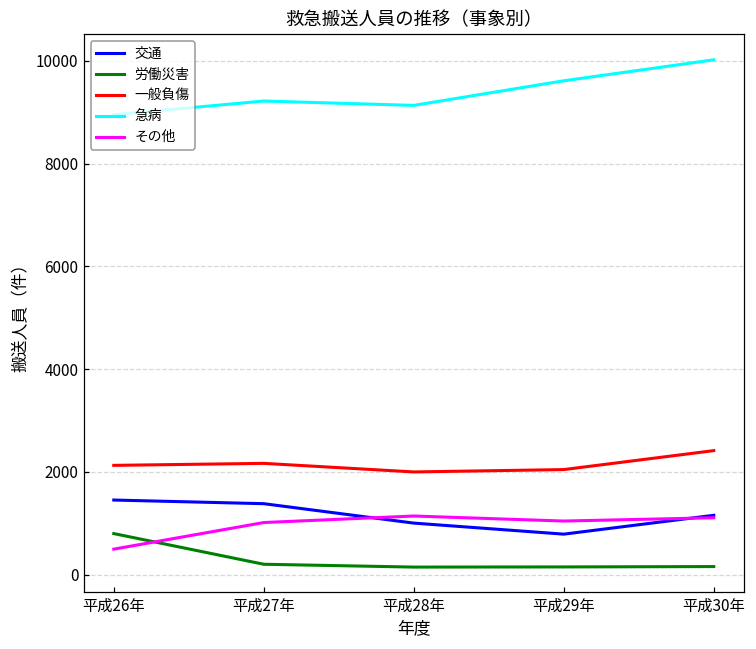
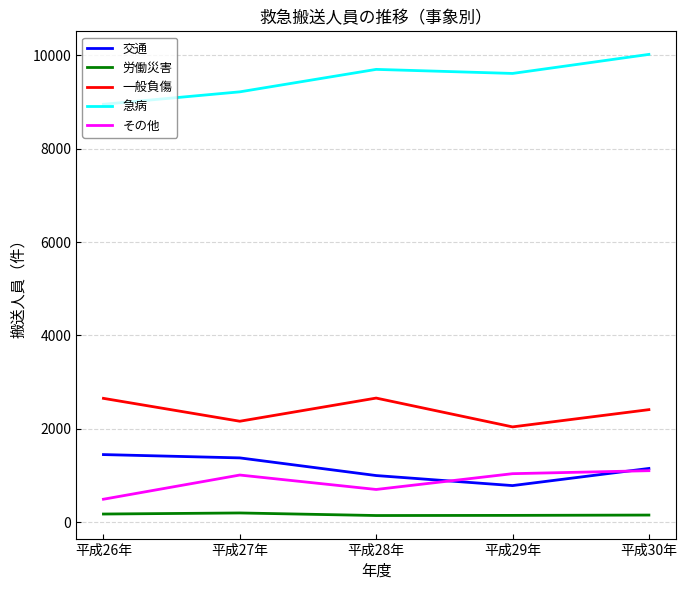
  {
    "交通": {
      "平成26年": 1500,
      "平成27年": 1400,
      "平成28年": 1000,
      "平成29年": 800
    },
    "労働災害": {
-     "平成26年": 800,
+     "平成26年": 200,
      "平成27年": 200,
      "平成28年": 100,
      "平成29年": 100,
      "平成30年": 200
    },
    "一般負傷": {
-     "平成26年": 2100,
+     "平成26年": 2700,
      "平成27年": 2200,
-     "平成28年": 2000,
+     "平成28年": 2700,
      "平成29年": 2000,
      "平成30年": 2400
    },
    "急病": {
      "平成27年": 9200,
-     "平成28年": 9100,
+     "平成28年": 9700,
      "平成29年": 9600,
      "平成30年": 10000
    },
    "その他": {
      "平成26年": 500,
      "平成27年": 1000,
-     "平成28年": 1100,
+     "平成28年": 700,
      "平成29年": 1000
    }
  }
